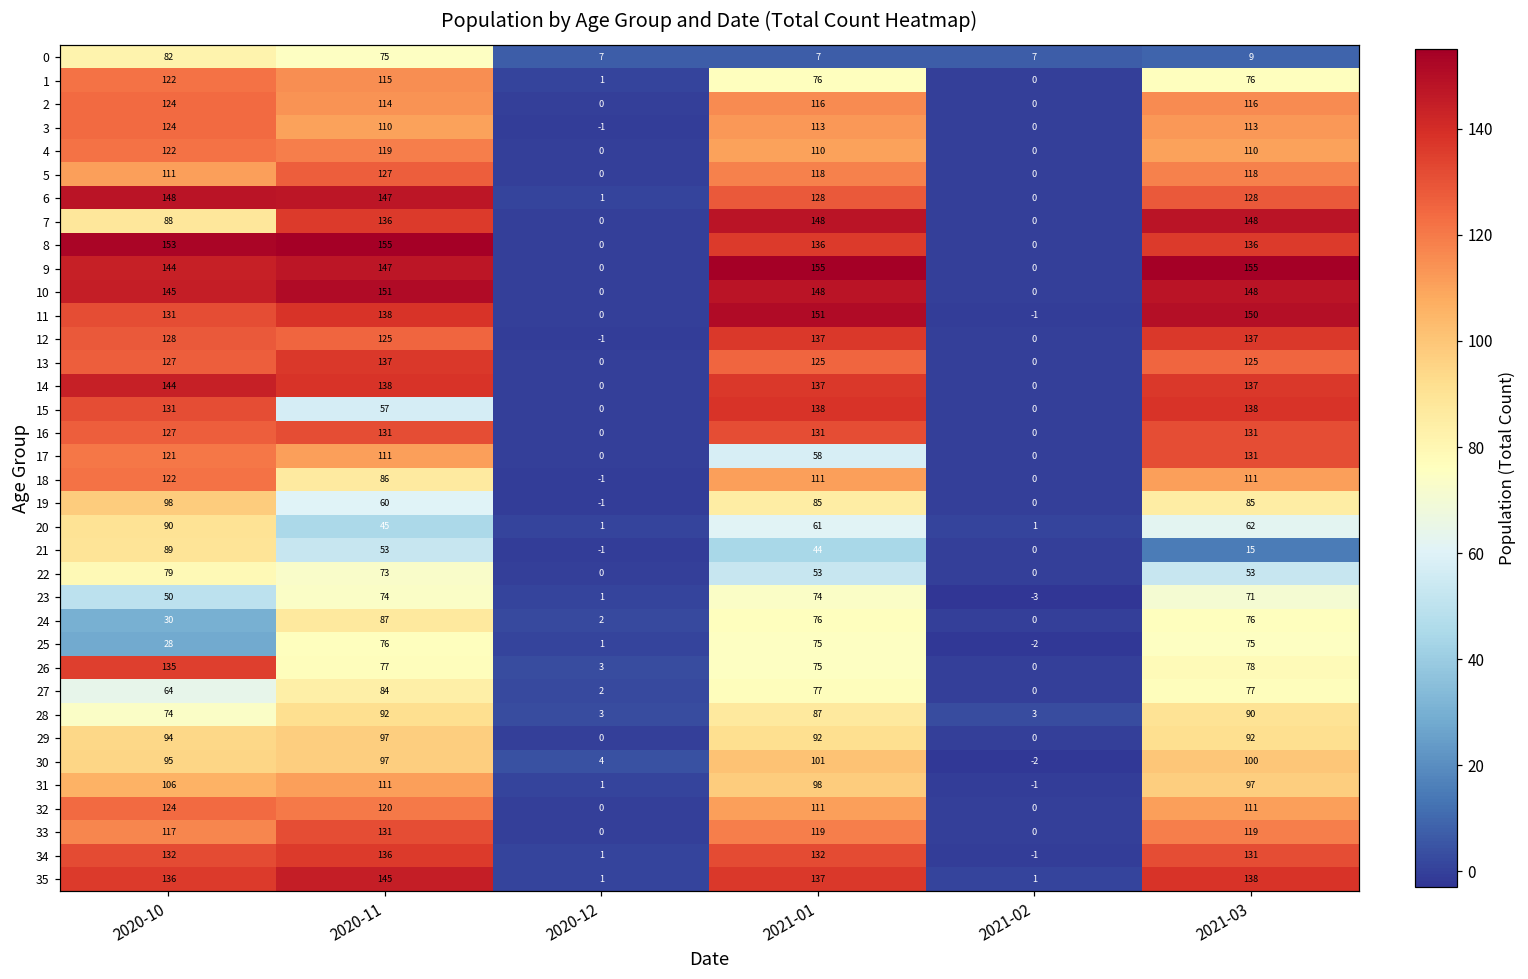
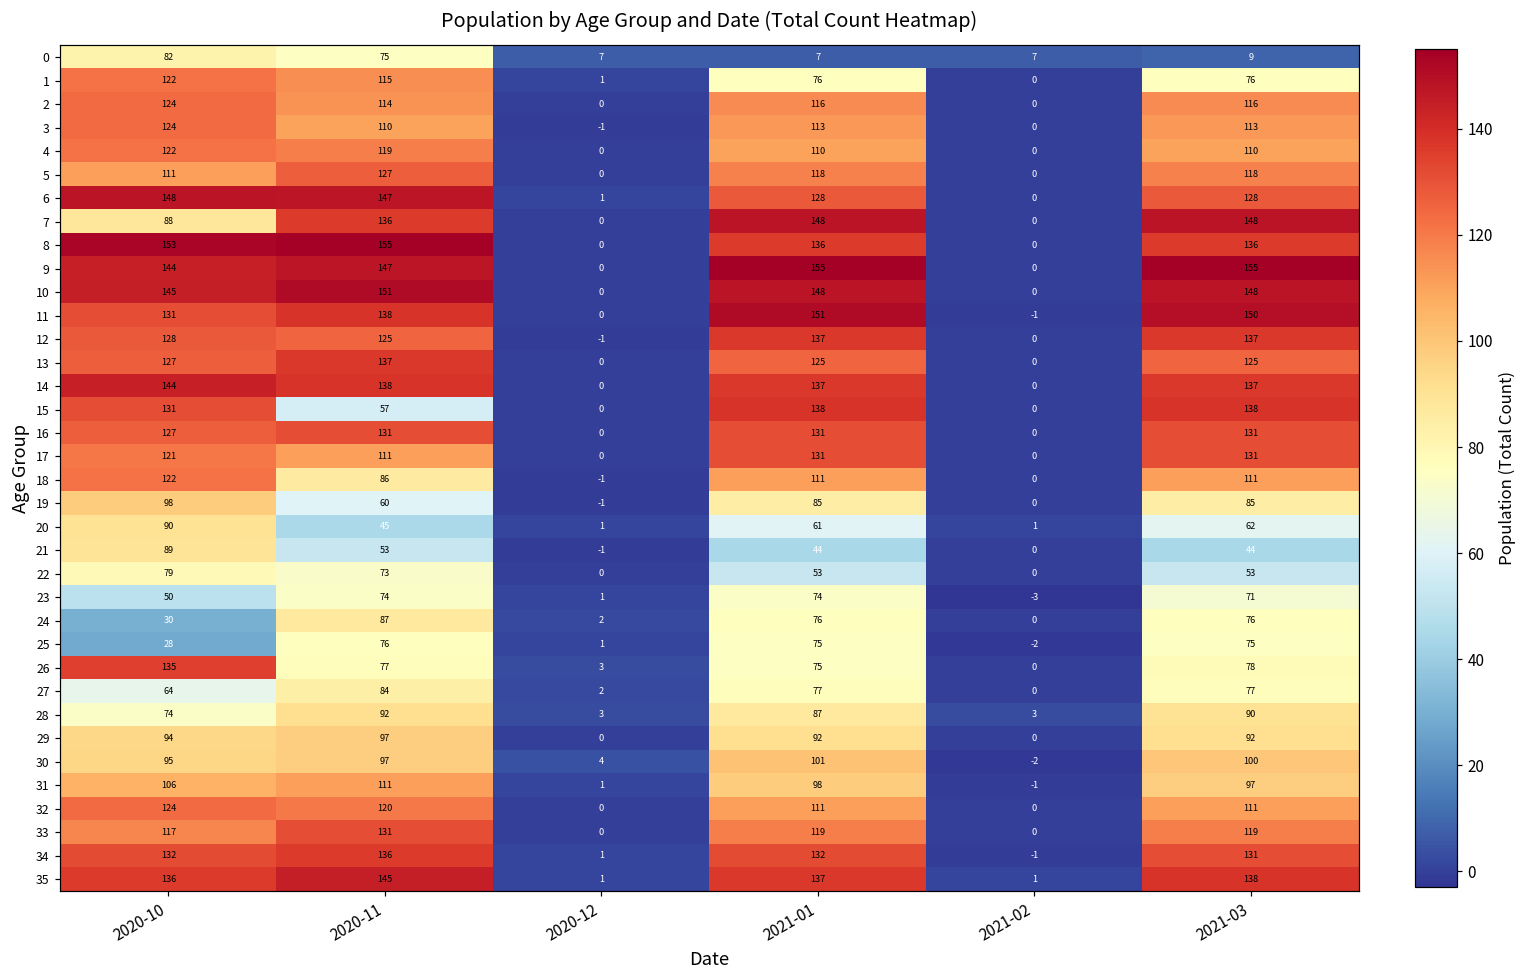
  {
    "17": {
      "2020-10": 121,
      "2020-11": 111,
      "2020-12": 0,
-     "2021-01": 58,
+     "2021-01": 131,
      "2021-02": 0,
      "2021-03": 131
    },
    "21": {
      "2020-10": 89,
      "2020-11": 53,
      "2020-12": -1,
      "2021-01": 44,
      "2021-02": 0,
-     "2021-03": 15
+     "2021-03": 44
    }
  }
